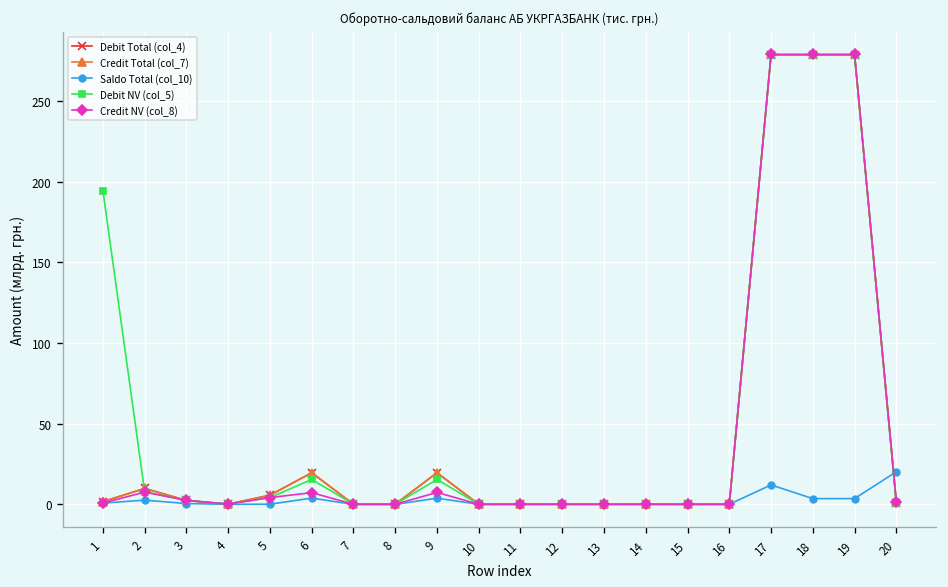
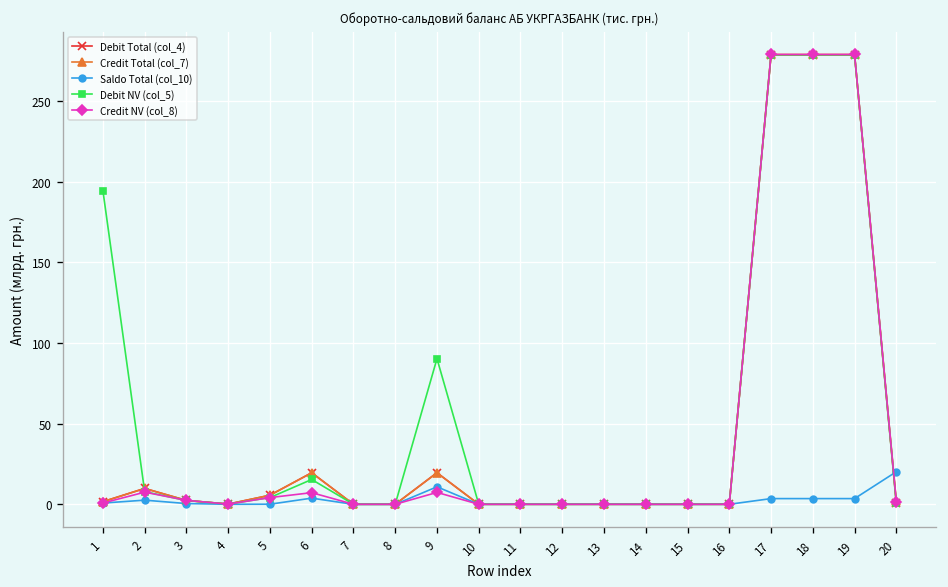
  {
    "Saldo Total (col_10)": {
      "2": 3,
      "3": 0,
      "5": 0,
      "6": 4,
-     "9": 4,
-     "17": 12,
+     "9": 11,
+     "17": 4,
      "18": 4,
      "19": 4,
      "20": 20
    },
    "Debit NV (col_5)": {
      "1": 194,
      "6": 15,
-     "9": 15
+     "9": 90
    },
    "Credit NV (col_8)": {
      "6": 7,
      "9": 7
    }
  }
